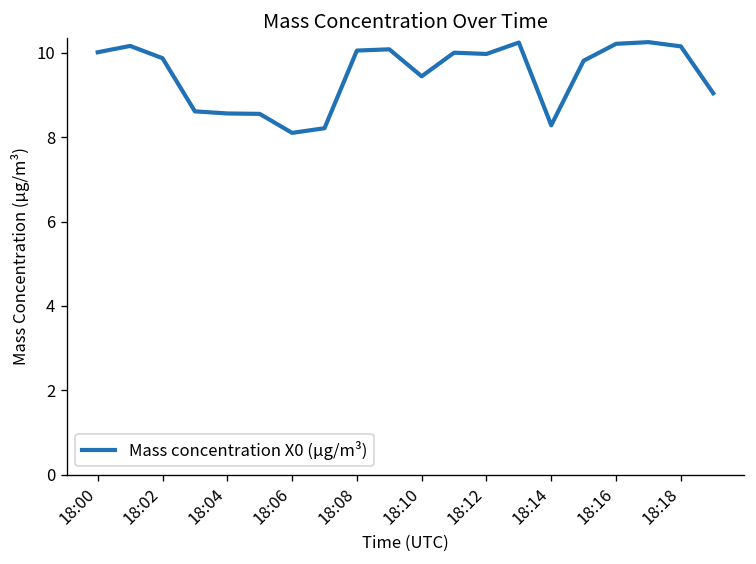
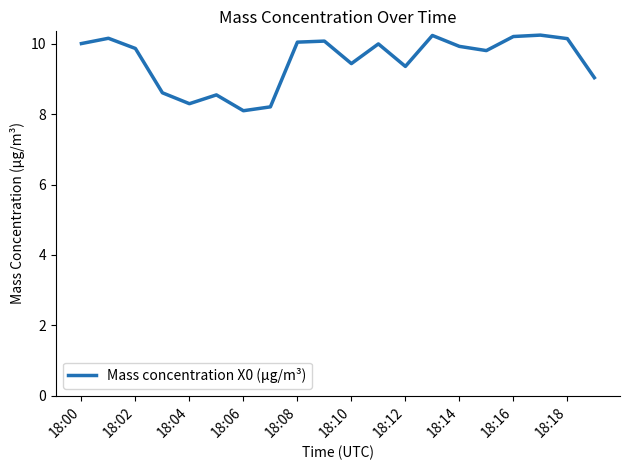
  {
    "18:00": 10.0,
    "18:02": 9.9,
-   "18:04": 8.6,
+   "18:04": 8.3,
    "18:06": 8.1,
    "18:08": 10.1,
    "18:10": 9.4,
-   "18:12": 10.0,
-   "18:14": 8.3,
+   "18:12": 9.4,
+   "18:14": 9.9,
    "18:16": 10.2,
    "18:18": 10.2
  }
